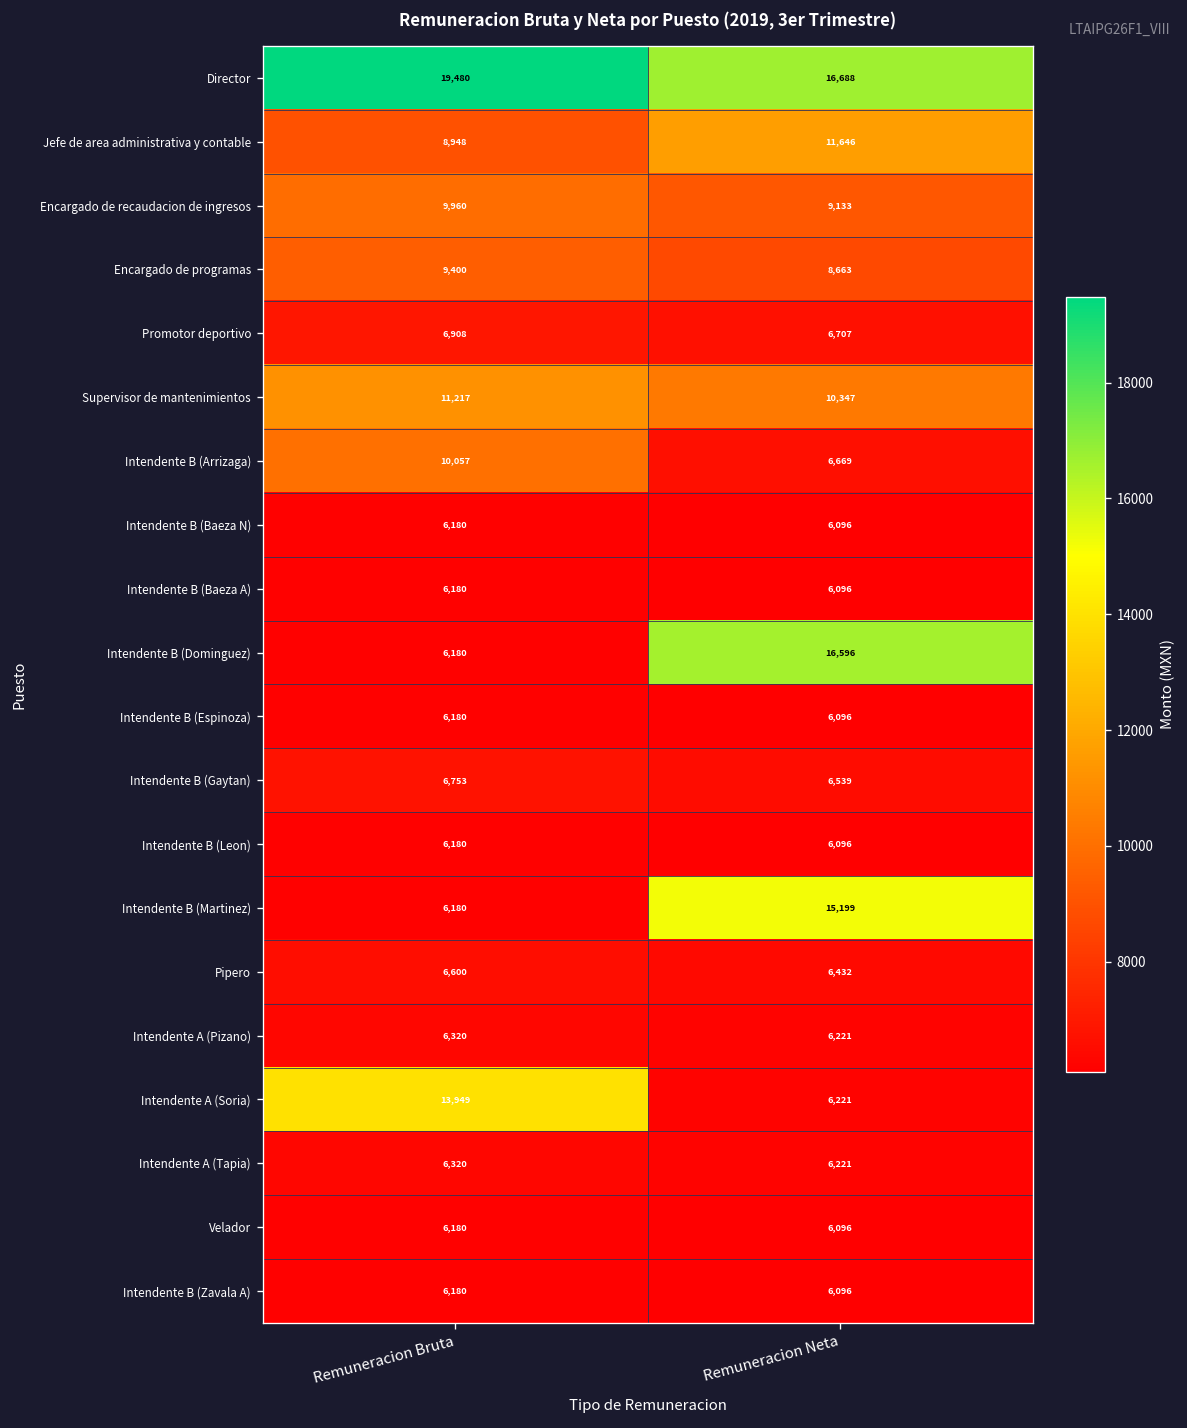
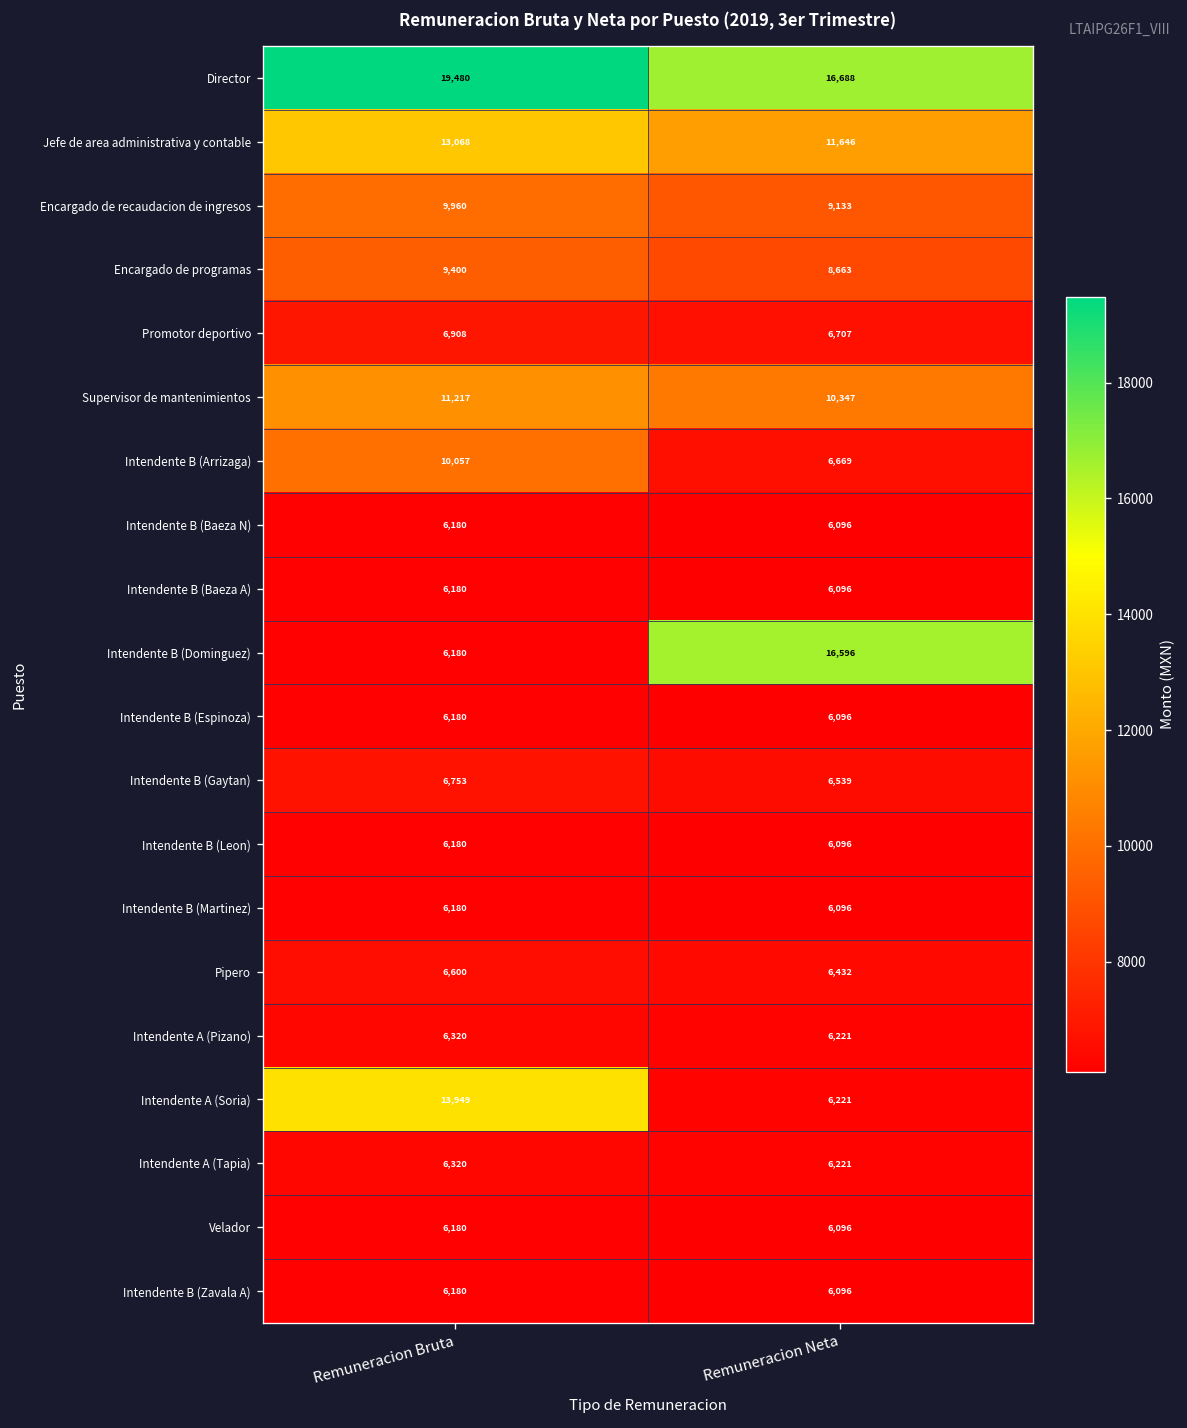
  {
    "Director": {
      "Remuneracion Bruta": "19,480",
      "Remuneracion Neta": "16,688"
    },
    "Jefe de area administrativa y contable": {
-     "Remuneracion Bruta": "8,948",
+     "Remuneracion Bruta": "13,068",
      "Remuneracion Neta": "11,646"
    },
    "Encargado de recaudacion de ingresos": {
      "Remuneracion Bruta": "9,960",
      "Remuneracion Neta": "9,133"
    },
    "Encargado de programas": {
      "Remuneracion Bruta": "9,400",
      "Remuneracion Neta": "8,663"
    },
    "Promotor deportivo": {
      "Remuneracion Bruta": "6,908",
      "Remuneracion Neta": "6,707"
    },
    "Supervisor de mantenimientos": {
      "Remuneracion Bruta": "11,217",
      "Remuneracion Neta": "10,347"
    },
    "Intendente B (Arrizaga)": {
      "Remuneracion Bruta": "10,057",
      "Remuneracion Neta": "6,669"
    },
    "Intendente B (Baeza N)": {
      "Remuneracion Bruta": "6,180",
      "Remuneracion Neta": "6,096"
    },
    "Intendente B (Baeza A)": {
      "Remuneracion Bruta": "6,180",
      "Remuneracion Neta": "6,096"
    },
    "Intendente B (Dominguez)": {
      "Remuneracion Bruta": "6,180",
      "Remuneracion Neta": "16,596"
    },
    "Intendente B (Espinoza)": {
      "Remuneracion Bruta": "6,180",
      "Remuneracion Neta": "6,096"
    },
    "Intendente B (Gaytan)": {
      "Remuneracion Bruta": "6,753",
      "Remuneracion Neta": "6,539"
    },
    "Intendente B (Leon)": {
      "Remuneracion Bruta": "6,180",
      "Remuneracion Neta": "6,096"
    },
    "Intendente B (Martinez)": {
      "Remuneracion Bruta": "6,180",
-     "Remuneracion Neta": "15,199"
+     "Remuneracion Neta": "6,096"
    },
    "Pipero": {
      "Remuneracion Bruta": "6,600",
      "Remuneracion Neta": "6,432"
    },
    "Intendente A (Pizano)": {
      "Remuneracion Bruta": "6,320",
      "Remuneracion Neta": "6,221"
    },
    "Intendente A (Soria)": {
      "Remuneracion Bruta": "13,949",
      "Remuneracion Neta": "6,221"
    },
    "Intendente A (Tapia)": {
      "Remuneracion Bruta": "6,320",
      "Remuneracion Neta": "6,221"
    },
    "Velador": {
      "Remuneracion Bruta": "6,180",
      "Remuneracion Neta": "6,096"
    },
    "Intendente B (Zavala A)": {
      "Remuneracion Bruta": "6,180",
      "Remuneracion Neta": "6,096"
    }
  }
